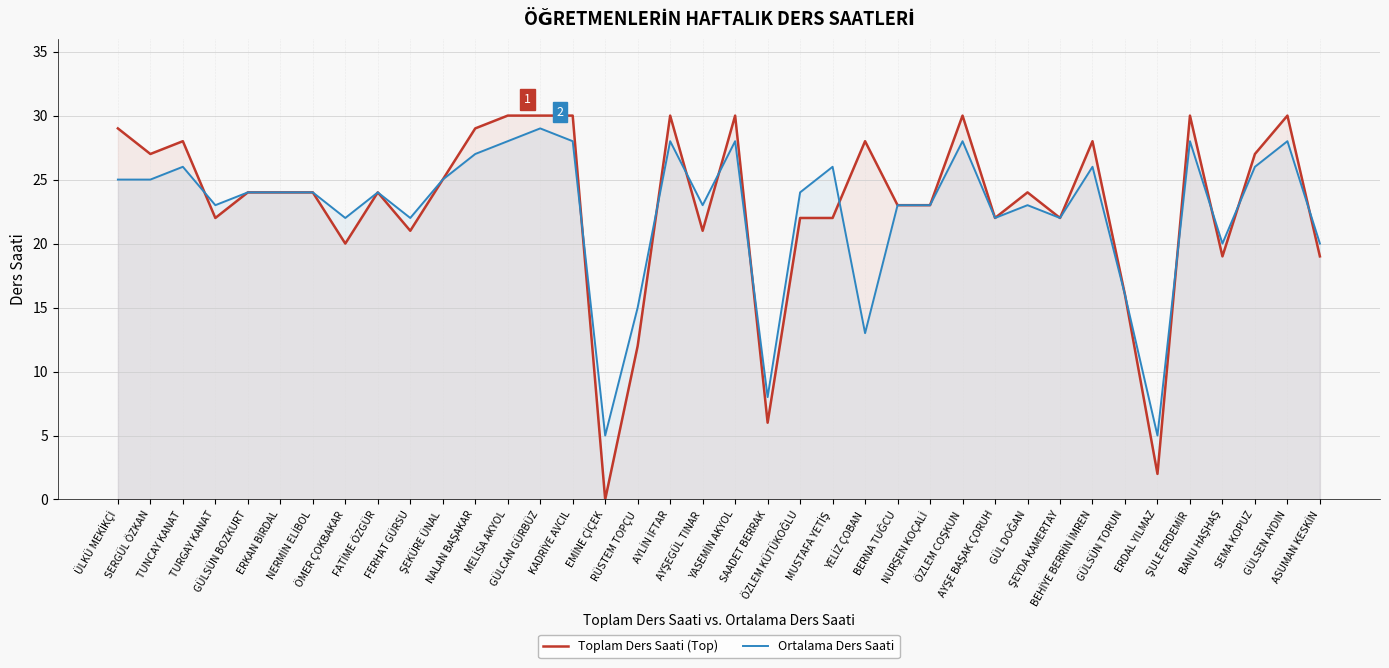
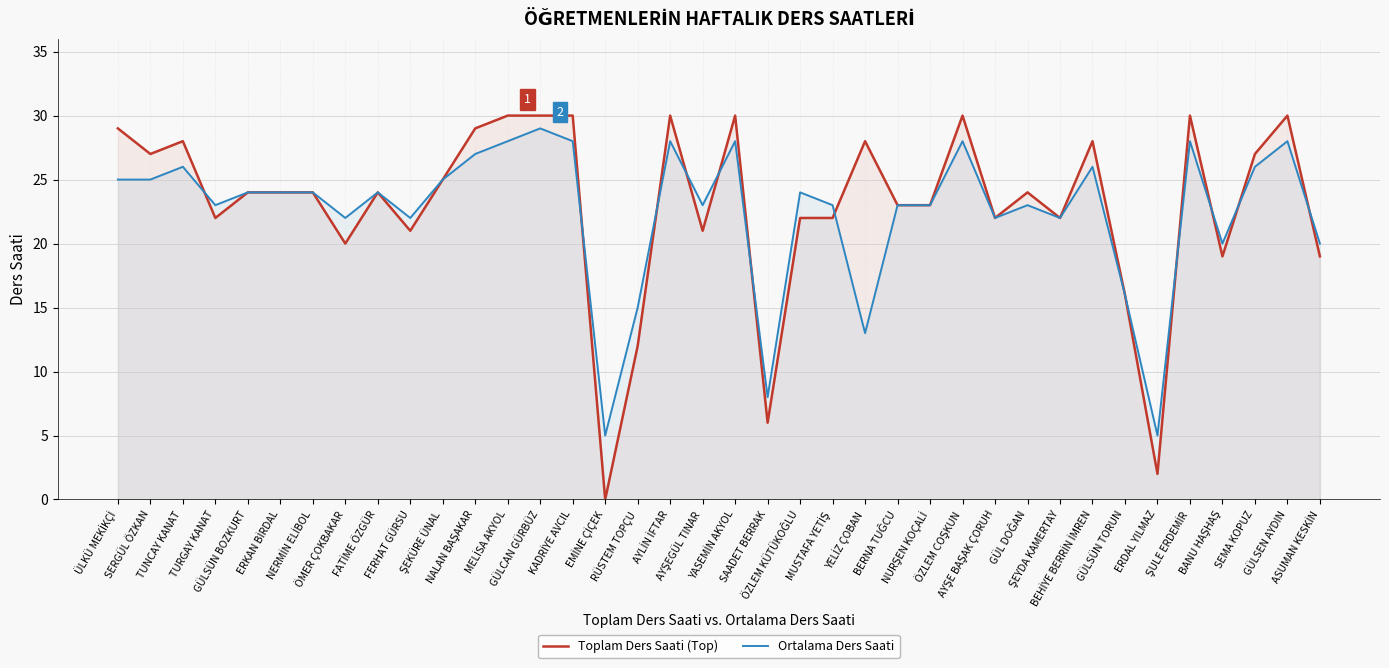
  {
    "Toplam Ders Saati (Top)": {
      "ÜLKÜ MEKİKÇİ": 29,
      "SERGÜL ÖZKAN": 27,
      "TUNCAY KANAT": 28,
      "TURGAY KANAT": 22,
      "ÖMER ÇOKBAKAR": 20,
      "FERHAT GÜRSU": 21,
      "NALAN BAŞAKAR": 29,
      "MELİSA AKYOL": 30,
      "EMİNE ÇİÇEK": 0,
      "RÜSTEM TOPÇU": 12,
      "AYLİN İFTAR": 30,
      "AYŞEGÜL TINAR": 21,
      "YASEMİN AKYOL": 30,
      "SAADET BERRAK": 6,
      "ÖZLEM KÜTÜKOĞLU": 22,
      "MUSTAFA YETİŞ": 22,
      "YELİZ ÇOBAN": 28,
      "ÖZLEM COŞKUN": 30,
      "GÜL DOĞAN": 24,
      "BEHİYE BERRİN İMREN": 28,
      "ERDAL YILMAZ": 2,
      "ŞULE ERDEMİR": 30,
      "BANU HAŞHAŞ": 19,
      "SEMA KOPUZ": 27,
      "GÜLSEN AYDIN": 30,
      "ASUMAN KESKİN": 19
    },
    "Ortalama Ders Saati": {
      "ÜLKÜ MEKİKÇİ": 25,
      "SERGÜL ÖZKAN": 25,
      "TUNCAY KANAT": 26,
      "TURGAY KANAT": 23,
      "ÖMER ÇOKBAKAR": 22,
      "FERHAT GÜRSU": 22,
      "NALAN BAŞAKAR": 27,
      "MELİSA AKYOL": 28,
      "GÜLCAN GÜRBÜZ": 29,
      "KADRİYE AVCIL": 28,
      "EMİNE ÇİÇEK": 5,
      "RÜSTEM TOPÇU": 15,
      "AYLİN İFTAR": 28,
      "AYŞEGÜL TINAR": 23,
      "YASEMİN AKYOL": 28,
      "SAADET BERRAK": 8,
      "ÖZLEM KÜTÜKOĞLU": 24,
-     "MUSTAFA YETİŞ": 26,
+     "MUSTAFA YETİŞ": 23,
      "YELİZ ÇOBAN": 13,
      "ÖZLEM COŞKUN": 28,
      "GÜL DOĞAN": 23,
      "BEHİYE BERRİN İMREN": 26,
      "ERDAL YILMAZ": 5,
      "ŞULE ERDEMİR": 28,
      "BANU HAŞHAŞ": 20,
      "SEMA KOPUZ": 26,
      "GÜLSEN AYDIN": 28,
      "ASUMAN KESKİN": 20
    }
  }
